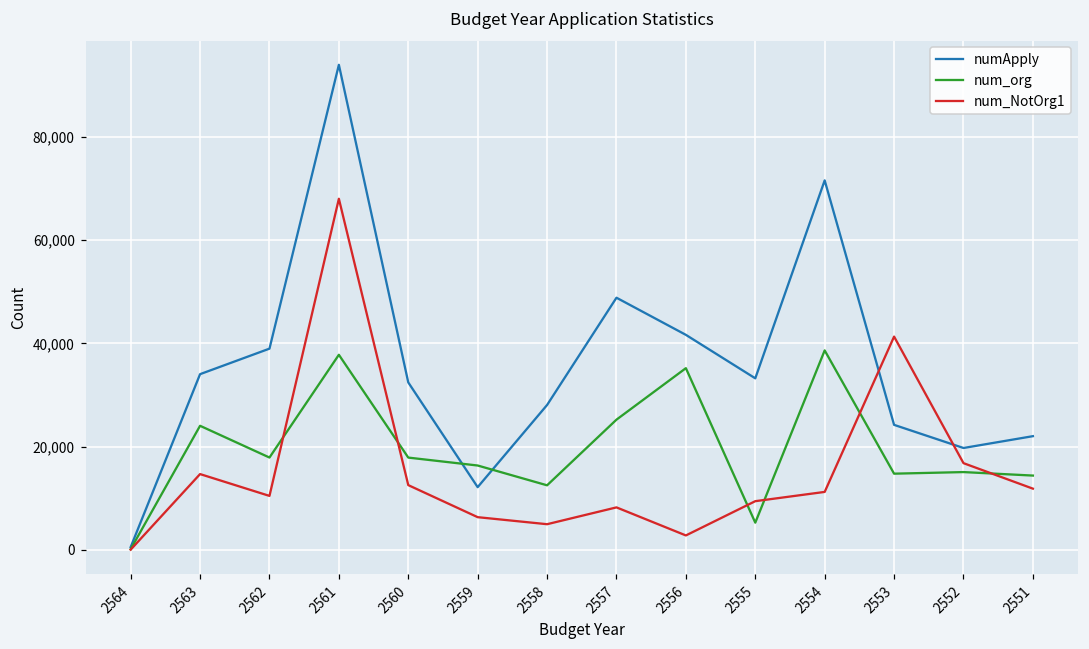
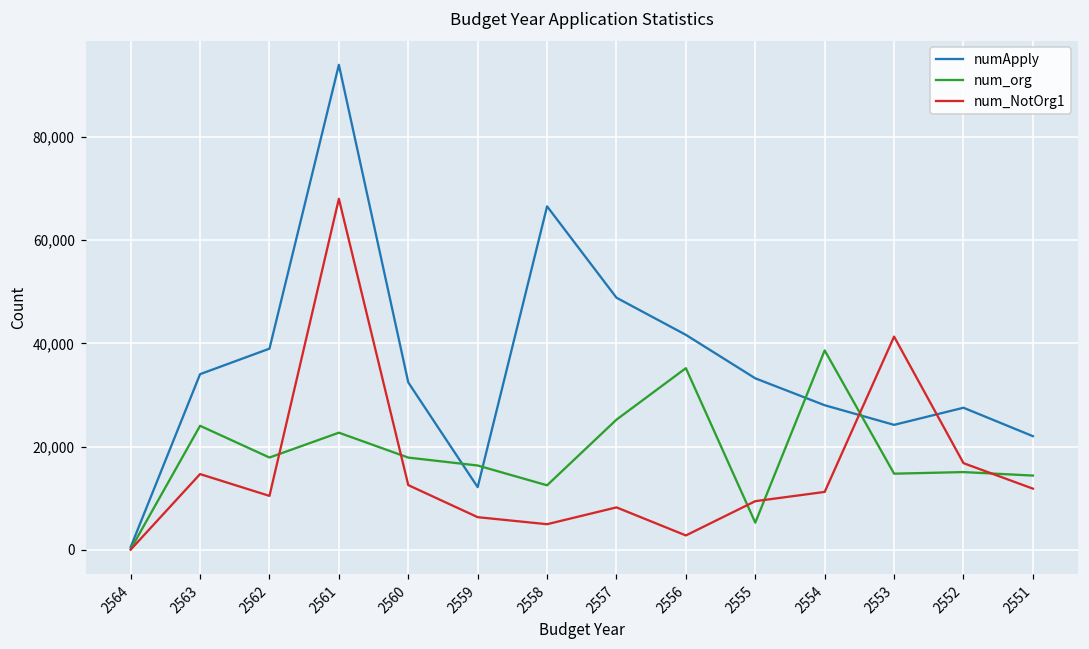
  {
    "numApply": {
      "2563": "34,000",
      "2562": "39,000",
      "2561": "94,000",
      "2560": "32,000",
      "2559": "12,000",
-     "2558": "28,000",
+     "2558": "67,000",
      "2557": "49,000",
      "2556": "42,000",
      "2555": "33,000",
-     "2554": "72,000",
+     "2554": "28,000",
      "2553": "24,000",
-     "2552": "20,000",
+     "2552": "28,000",
      "2551": "22,000"
    },
    "num_org": {
      "2563": "24,000",
      "2562": "18,000",
-     "2561": "38,000",
+     "2561": "23,000",
      "2560": "18,000",
      "2559": "16,000",
      "2558": "13,000",
      "2557": "25,000",
      "2556": "35,000",
      "2555": "5,000",
      "2554": "39,000",
      "2553": "15,000",
      "2552": "15,000",
      "2551": "14,000"
    },
    "num_NotOrg1": {
      "2563": "15,000",
      "2562": "10,000",
      "2561": "68,000",
      "2560": "13,000",
      "2559": "6,000",
      "2558": "5,000",
      "2557": "8,000",
      "2556": "3,000",
      "2555": "9,000",
      "2554": "11,000",
      "2553": "41,000",
      "2552": "17,000",
      "2551": "12,000"
    }
  }
